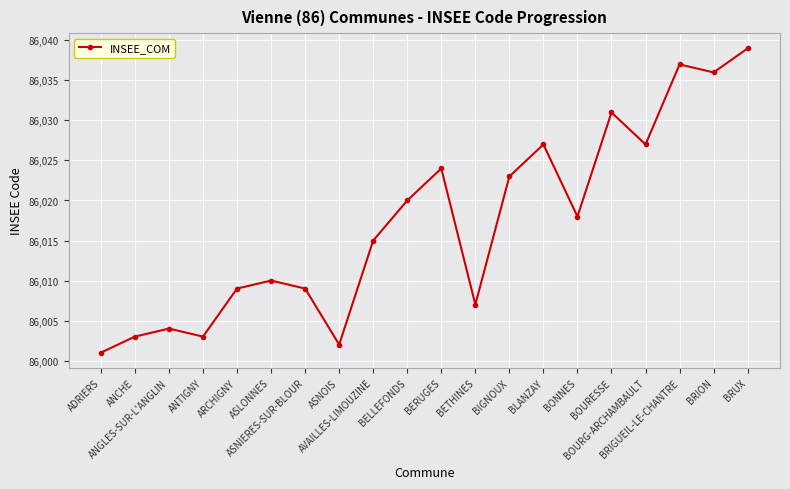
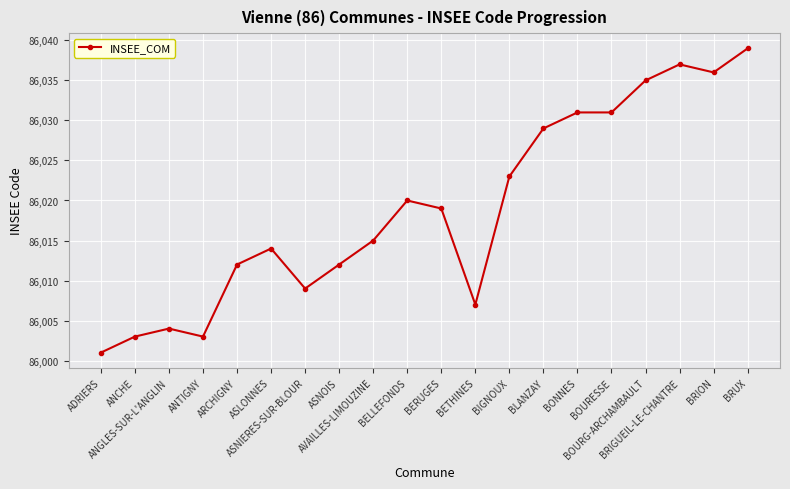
  {
    "ADRIERS": "86,001",
    "ANCHE": "86,003",
    "ANGLES-SUR-L'ANGLIN": "86,004",
    "ANTIGNY": "86,003",
-   "ARCHIGNY": "86,009",
-   "ASLONNES": "86,010",
+   "ARCHIGNY": "86,012",
+   "ASLONNES": "86,014",
    "ASNIERES-SUR-BLOUR": "86,009",
-   "ASNOIS": "86,002",
+   "ASNOIS": "86,012",
    "AVAILLES-LIMOUZINE": "86,015",
    "BELLEFONDS": "86,020",
-   "BERUGES": "86,024",
+   "BERUGES": "86,019",
    "BETHINES": "86,007",
    "BIGNOUX": "86,023",
-   "BLANZAY": "86,027",
-   "BONNES": "86,018",
+   "BLANZAY": "86,029",
+   "BONNES": "86,031",
    "BOURESSE": "86,031",
-   "BOURG-ARCHAMBAULT": "86,027",
+   "BOURG-ARCHAMBAULT": "86,035",
    "BRIGUEIL-LE-CHANTRE": "86,037",
    "BRION": "86,036",
    "BRUX": "86,039"
  }
